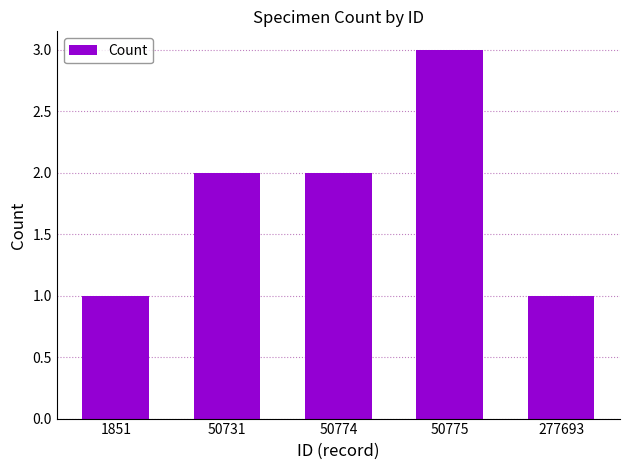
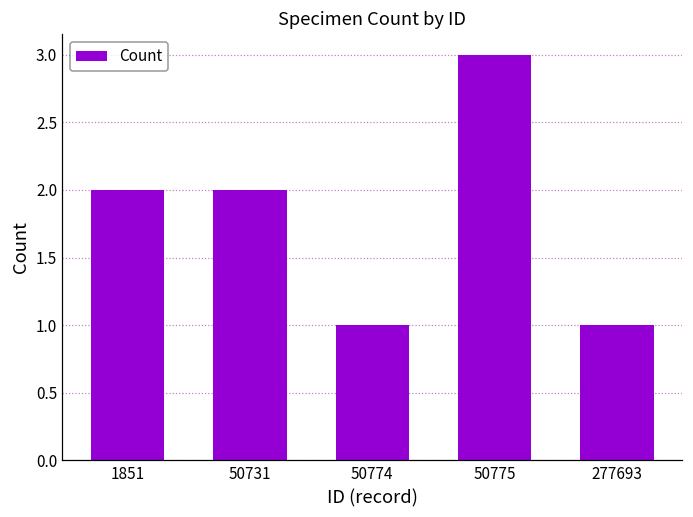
  {
-   "1851": 1,
+   "1851": 2,
    "50731": 2,
-   "50774": 2,
+   "50774": 1,
    "50775": 3,
    "277693": 1
  }
